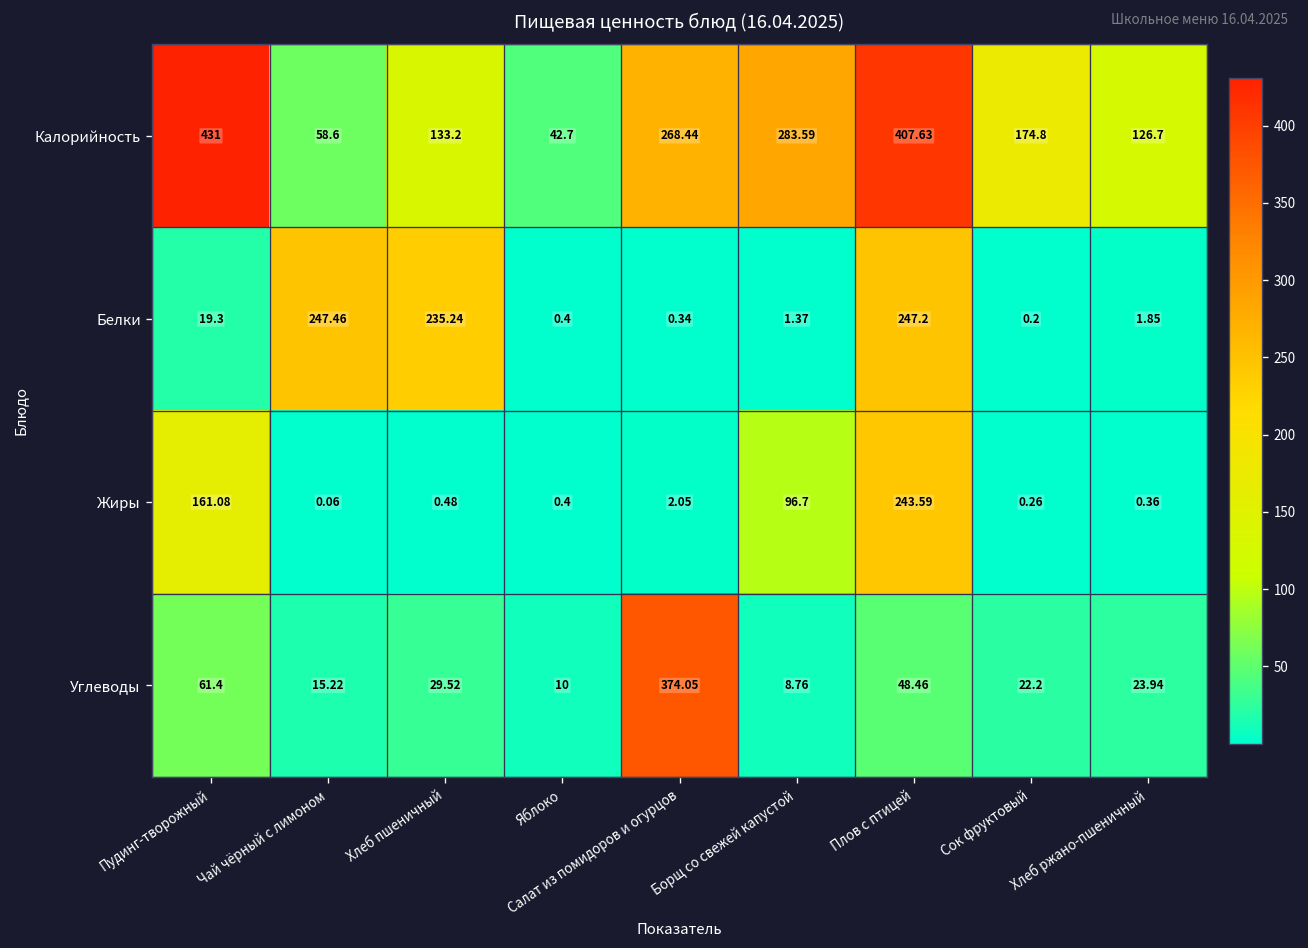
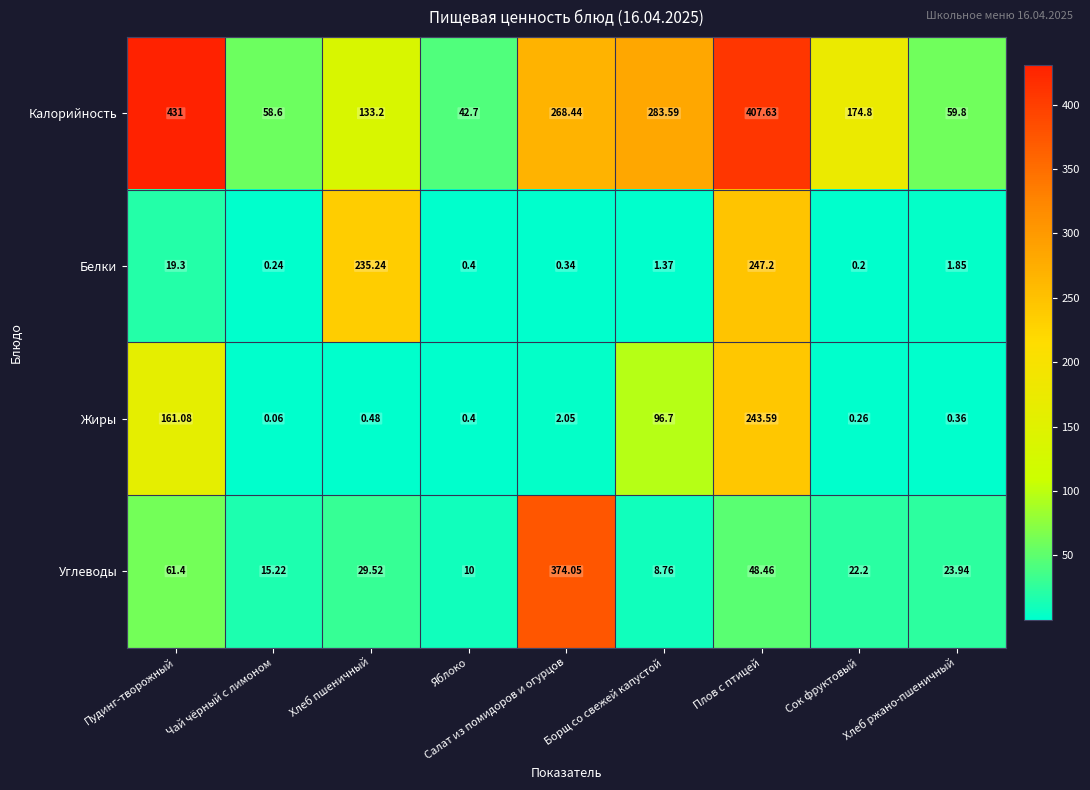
  {
    "Калорийность": {
-     "Хлеб ржано-пшеничный": 126.7
+     "Хлеб ржано-пшеничный": 59.8
    },
    "Белки": {
-     "Чай чёрный с лимоном": 247.46
+     "Чай чёрный с лимоном": 0.24
    }
  }
